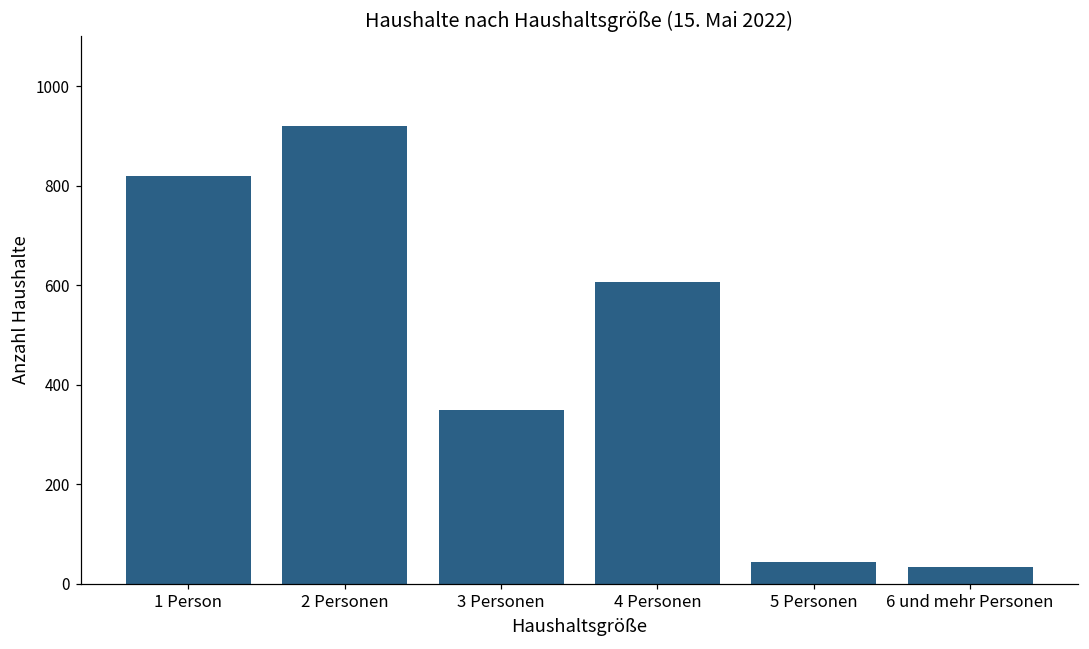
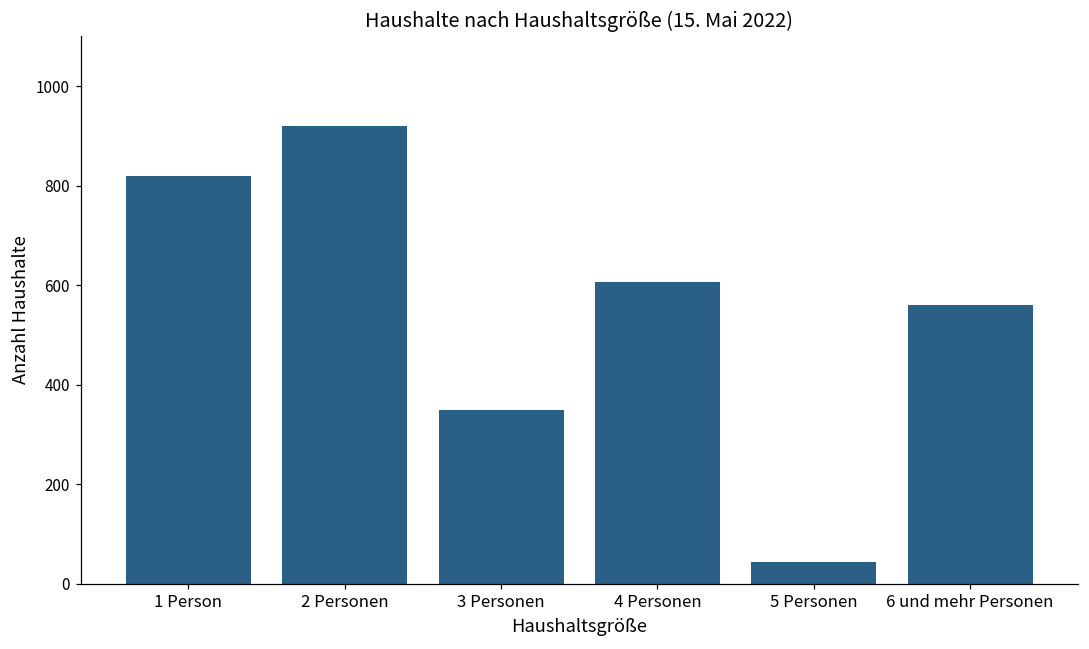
  {
    "1 Person": 820,
    "2 Personen": 920,
    "3 Personen": 350,
    "4 Personen": 610,
    "5 Personen": 40,
-   "6 und mehr Personen": 30
+   "6 und mehr Personen": 560
  }
